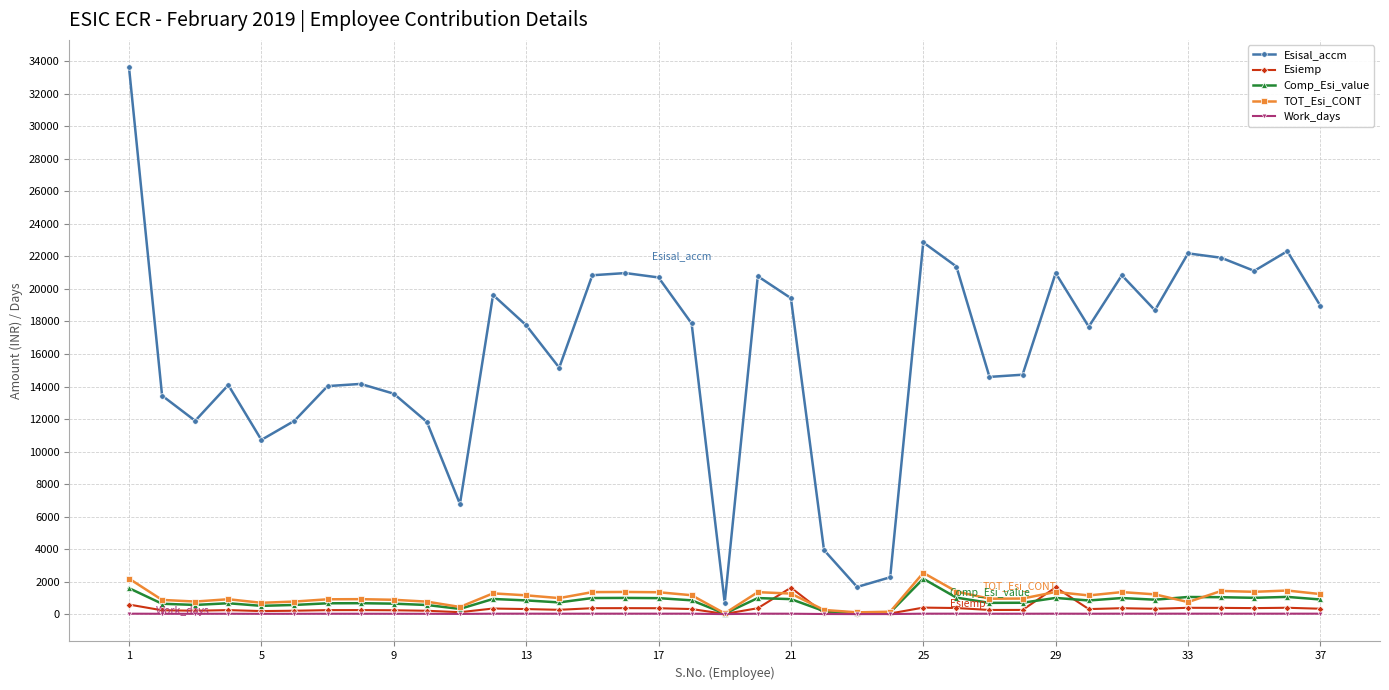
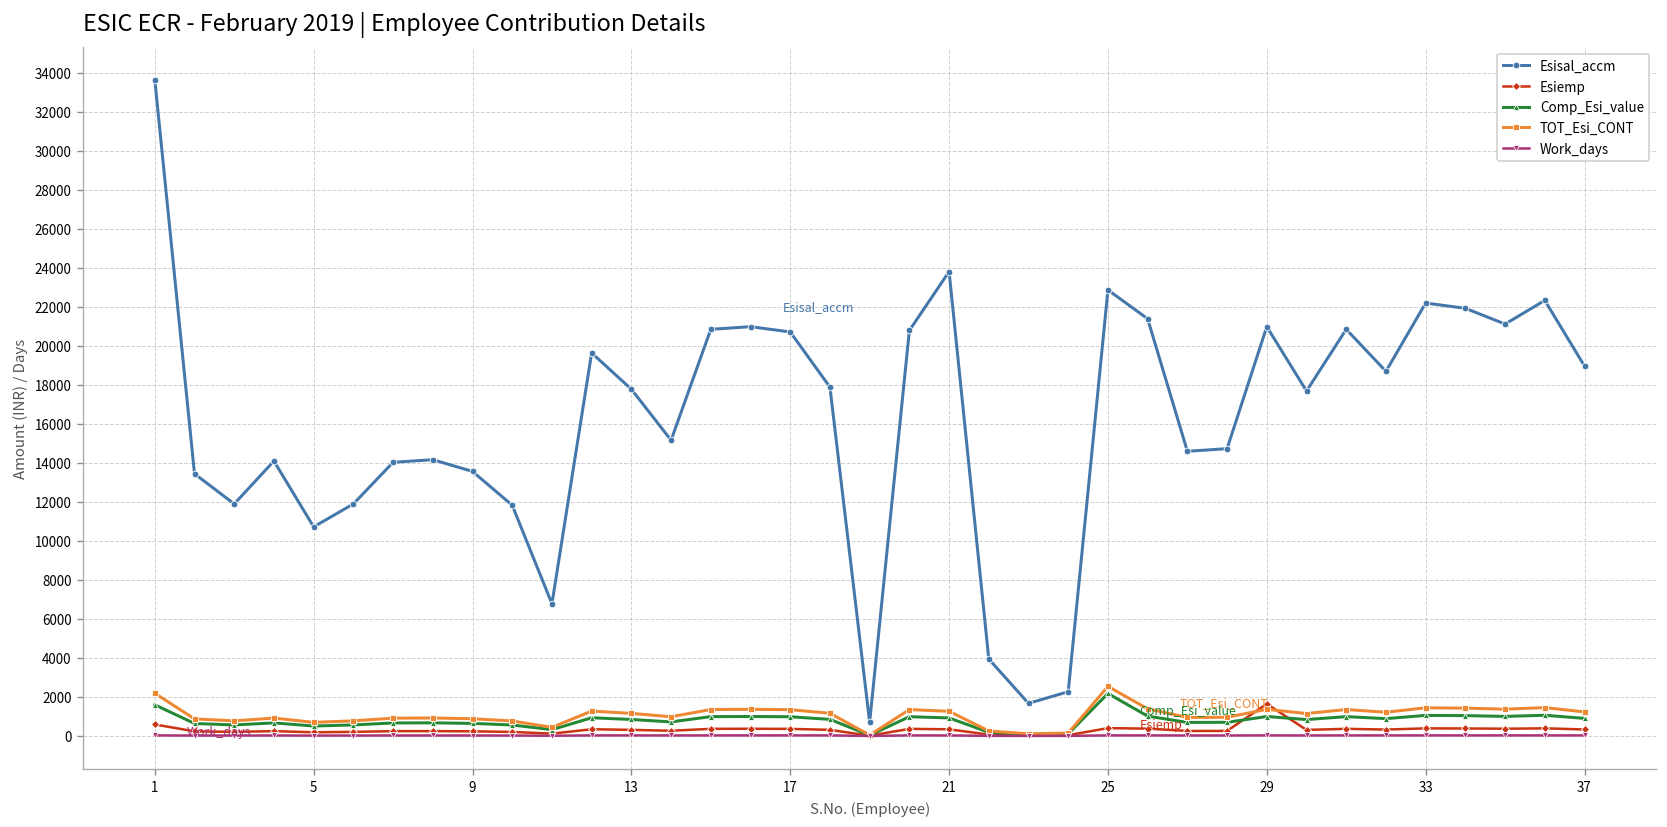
  {
    "Esisal_accm": {
      "1": 33600,
      "5": 10700,
      "9": 13600,
      "13": 17800,
      "17": 20700,
-     "21": 19400,
+     "21": 23800,
      "25": 22900,
      "29": 21000,
      "33": 22200,
      "37": 19000
    },
    "Esiemp": {
      "1": 600,
      "5": 200,
      "9": 200,
      "13": 300,
      "17": 400,
-     "21": 1600,
+     "21": 300,
      "25": 400,
      "29": 1600,
      "33": 400,
      "37": 300
    },
    "Comp_Esi_value": {
      "1": 1600,
      "5": 500,
      "9": 600,
      "13": 800,
      "17": 1000,
      "21": 900,
      "25": 2200,
      "29": 1000,
      "33": 1100,
      "37": 900
    },
    "TOT_Esi_CONT": {
      "1": 2200,
      "5": 700,
      "9": 900,
      "13": 1200,
      "17": 1300,
      "21": 1300,
      "25": 2500,
      "29": 1400,
-     "33": 700,
+     "33": 1400,
      "37": 1200
    },
    "Work_days": {
      "1": 0,
      "5": 0,
      "9": 0,
      "13": 0,
      "17": 0,
      "21": 0,
      "25": 0,
      "29": 0,
      "33": 0,
      "37": 0
    }
  }
